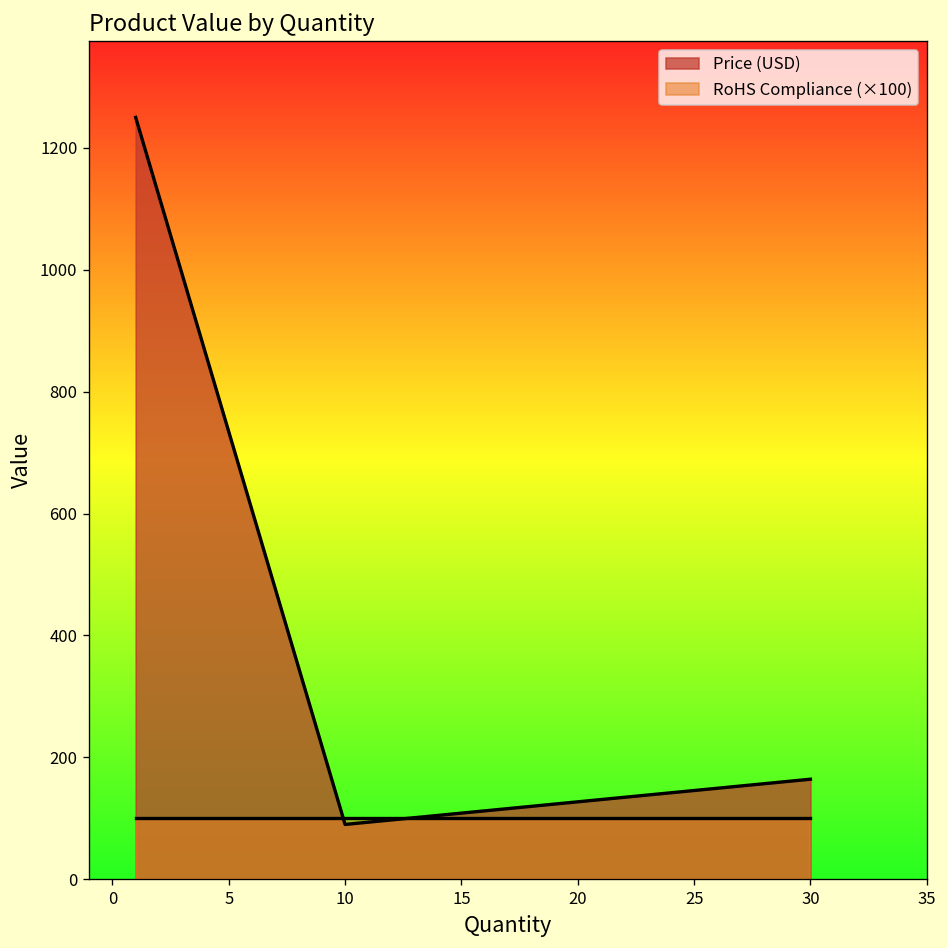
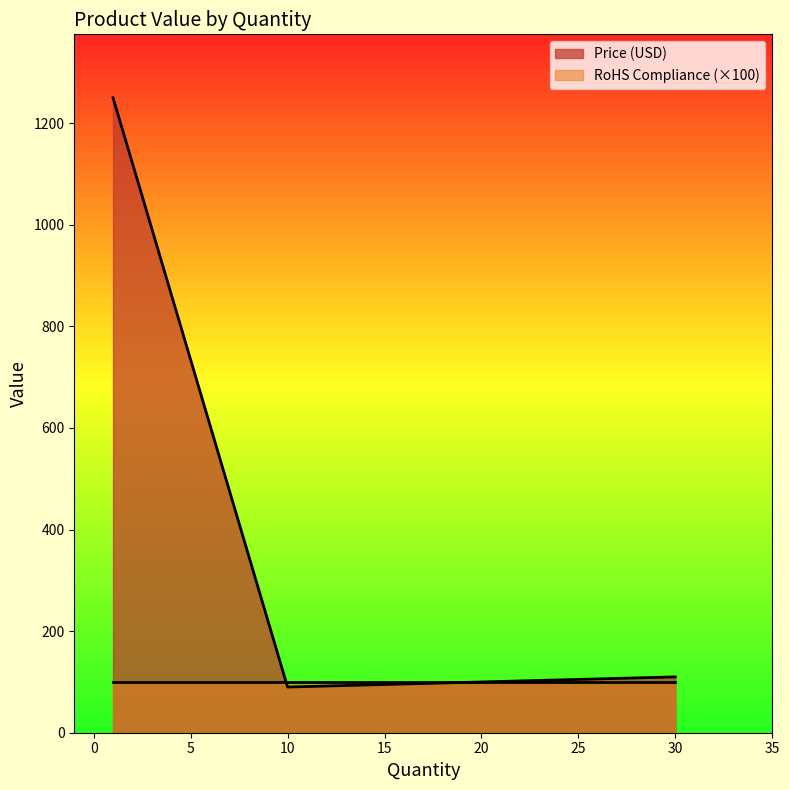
  {
    "Price (USD)": {
      "10": 90,
-     "30": 160
+     "30": 110
    },
    "RoHS Compliance (×100)": {
      "10": 100,
      "30": 100
    }
  }
